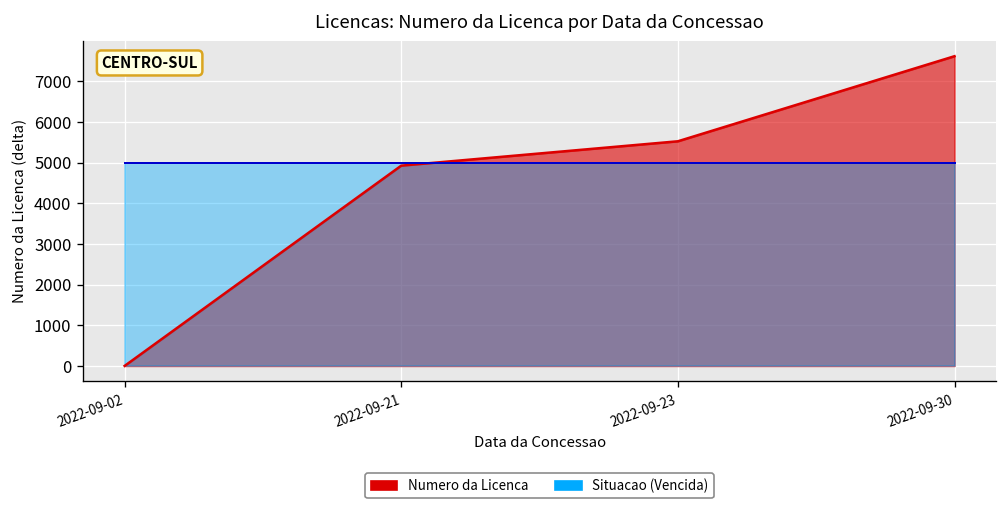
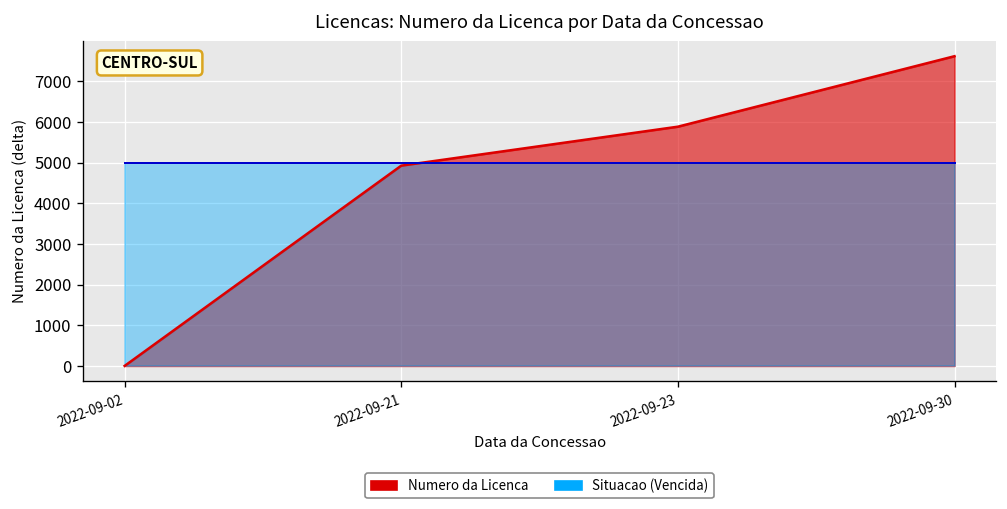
  {
    "Numero da Licenca": {
      "2022-09-02": 0,
      "2022-09-21": 4900,
-     "2022-09-23": 5500,
+     "2022-09-23": 5900,
      "2022-09-30": 7600
    }
  }
